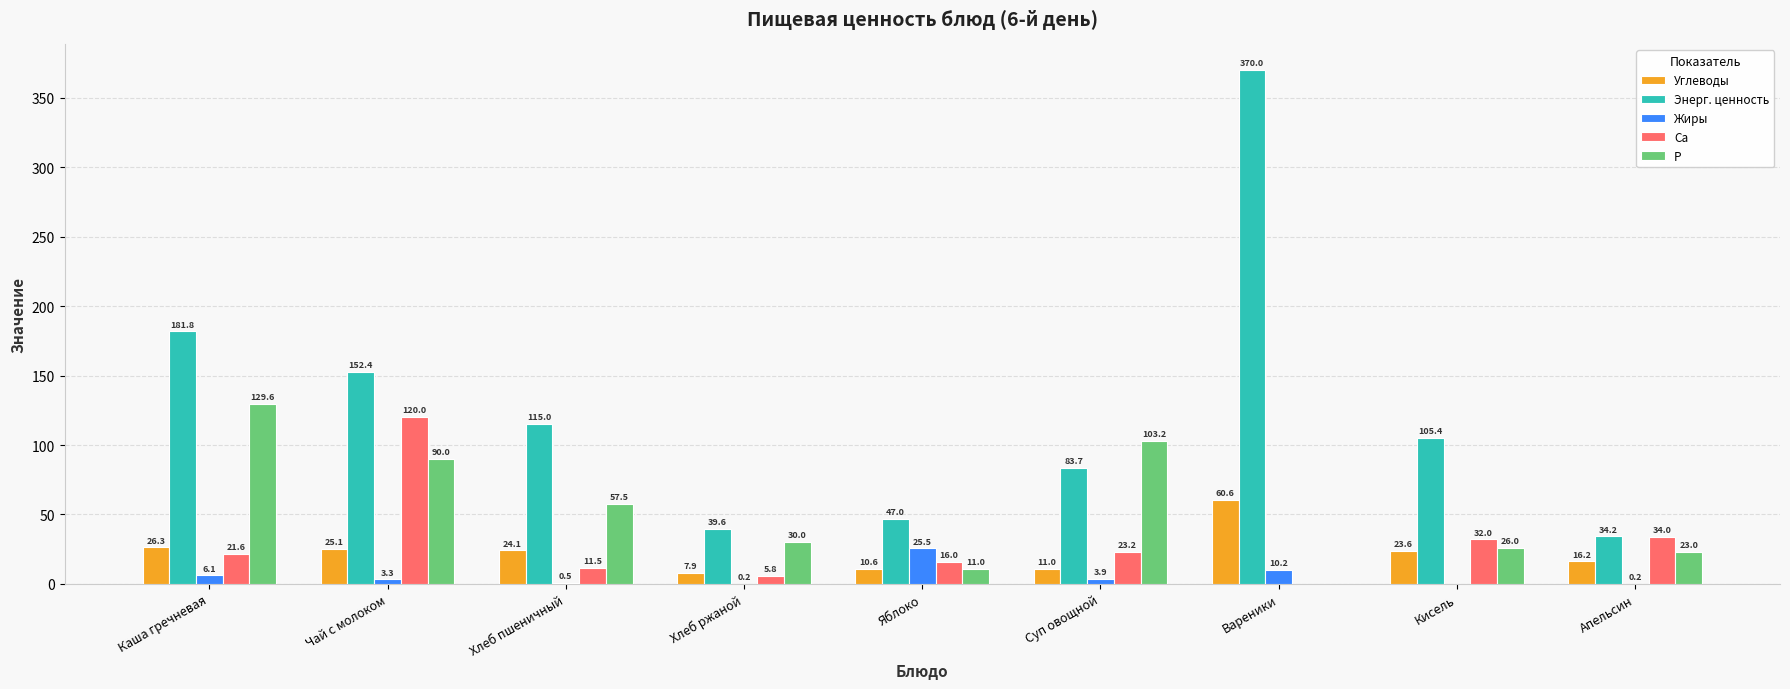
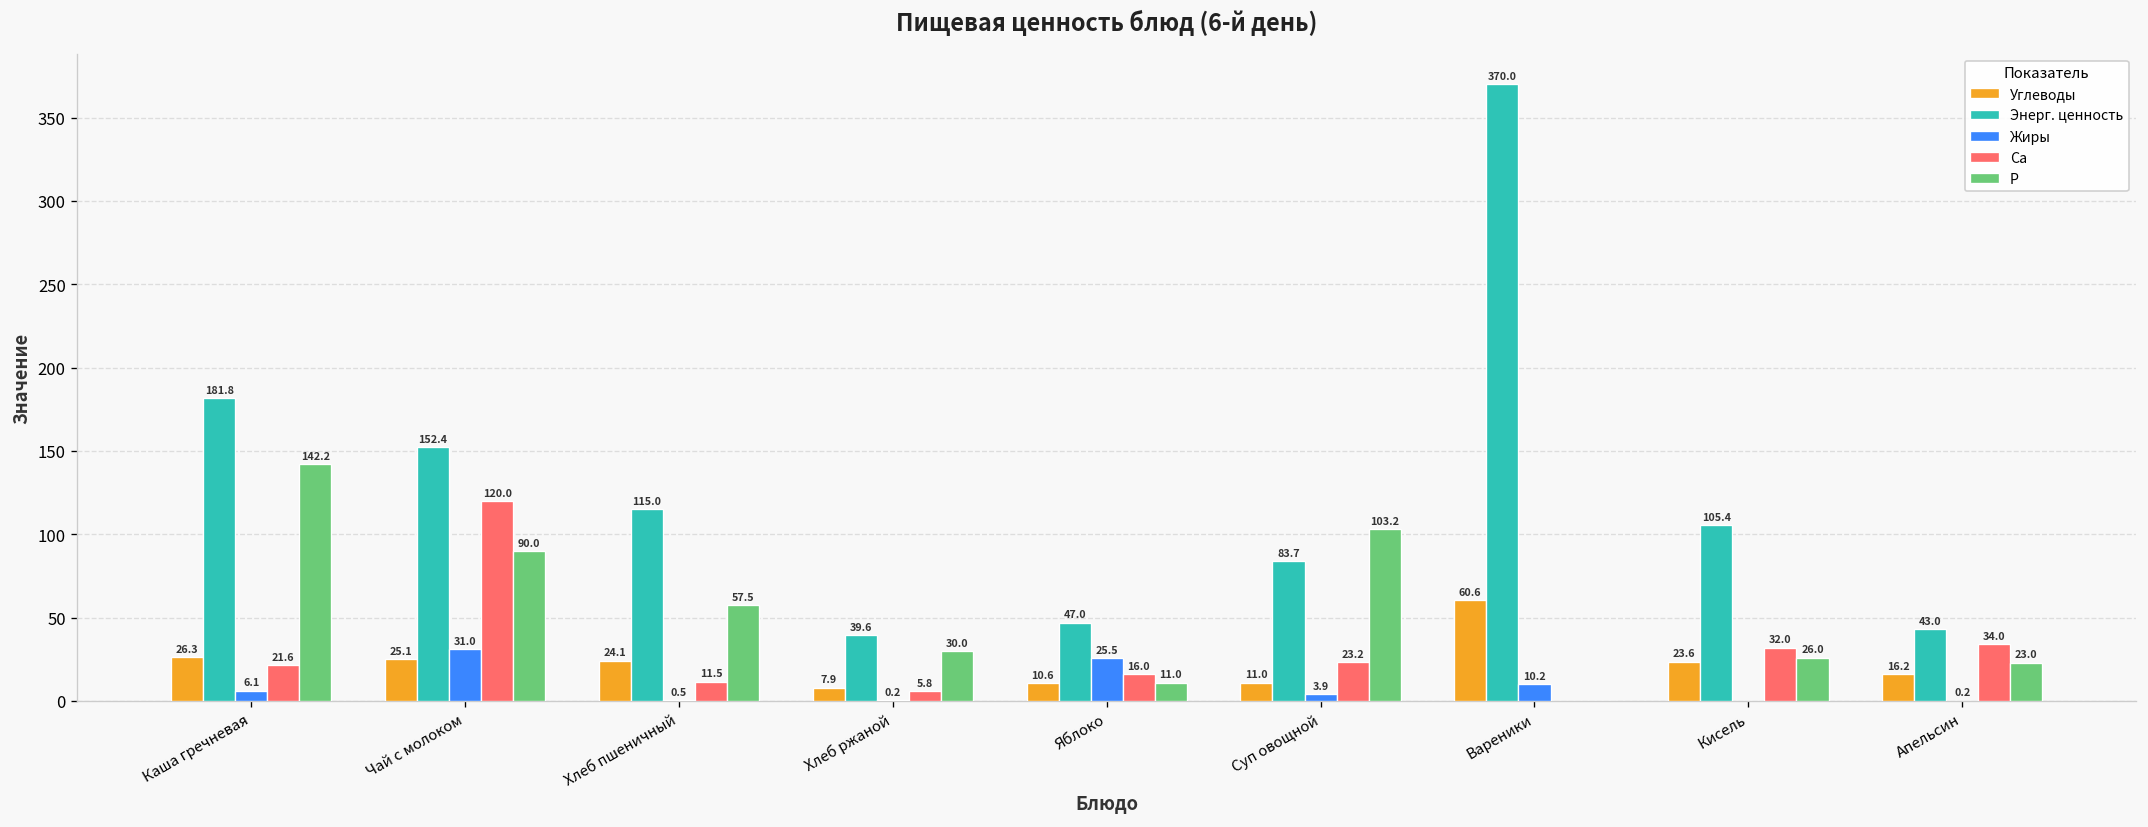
  {
    "Углеводы": {
      "Каша гречневая": 26.3,
      "Чай с молоком": 25.1,
      "Хлеб пшеничный": 24.1,
      "Хлеб ржаной": 7.9,
      "Яблоко": 10.6,
      "Суп овощной": 11.0,
      "Вареники": 60.6,
      "Кисель": 23.6,
      "Апельсин": 16.2
    },
    "Энерг. ценность": {
      "Каша гречневая": 181.8,
      "Чай с молоком": 152.4,
      "Хлеб пшеничный": 115.0,
      "Хлеб ржаной": 39.6,
      "Яблоко": 47.0,
      "Суп овощной": 83.7,
      "Вареники": 370.0,
      "Кисель": 105.4,
-     "Апельсин": 34.2
+     "Апельсин": 43.0
    },
    "Жиры": {
      "Каша гречневая": 6.1,
-     "Чай с молоком": 3.3,
+     "Чай с молоком": 31.0,
      "Хлеб пшеничный": 0.5,
      "Хлеб ржаной": 0.2,
      "Яблоко": 25.5,
      "Суп овощной": 3.9,
      "Вареники": 10.2,
      "Апельсин": 0.2
    },
    "Са": {
      "Каша гречневая": 21.6,
      "Чай с молоком": 120.0,
      "Хлеб пшеничный": 11.5,
      "Хлеб ржаной": 5.8,
      "Яблоко": 16.0,
      "Суп овощной": 23.2,
      "Кисель": 32.0,
      "Апельсин": 34.0
    },
    "Р": {
-     "Каша гречневая": 129.6,
+     "Каша гречневая": 142.2,
      "Чай с молоком": 90.0,
      "Хлеб пшеничный": 57.5,
      "Хлеб ржаной": 30.0,
      "Яблоко": 11.0,
      "Суп овощной": 103.2,
      "Кисель": 26.0,
      "Апельсин": 23.0
    }
  }
